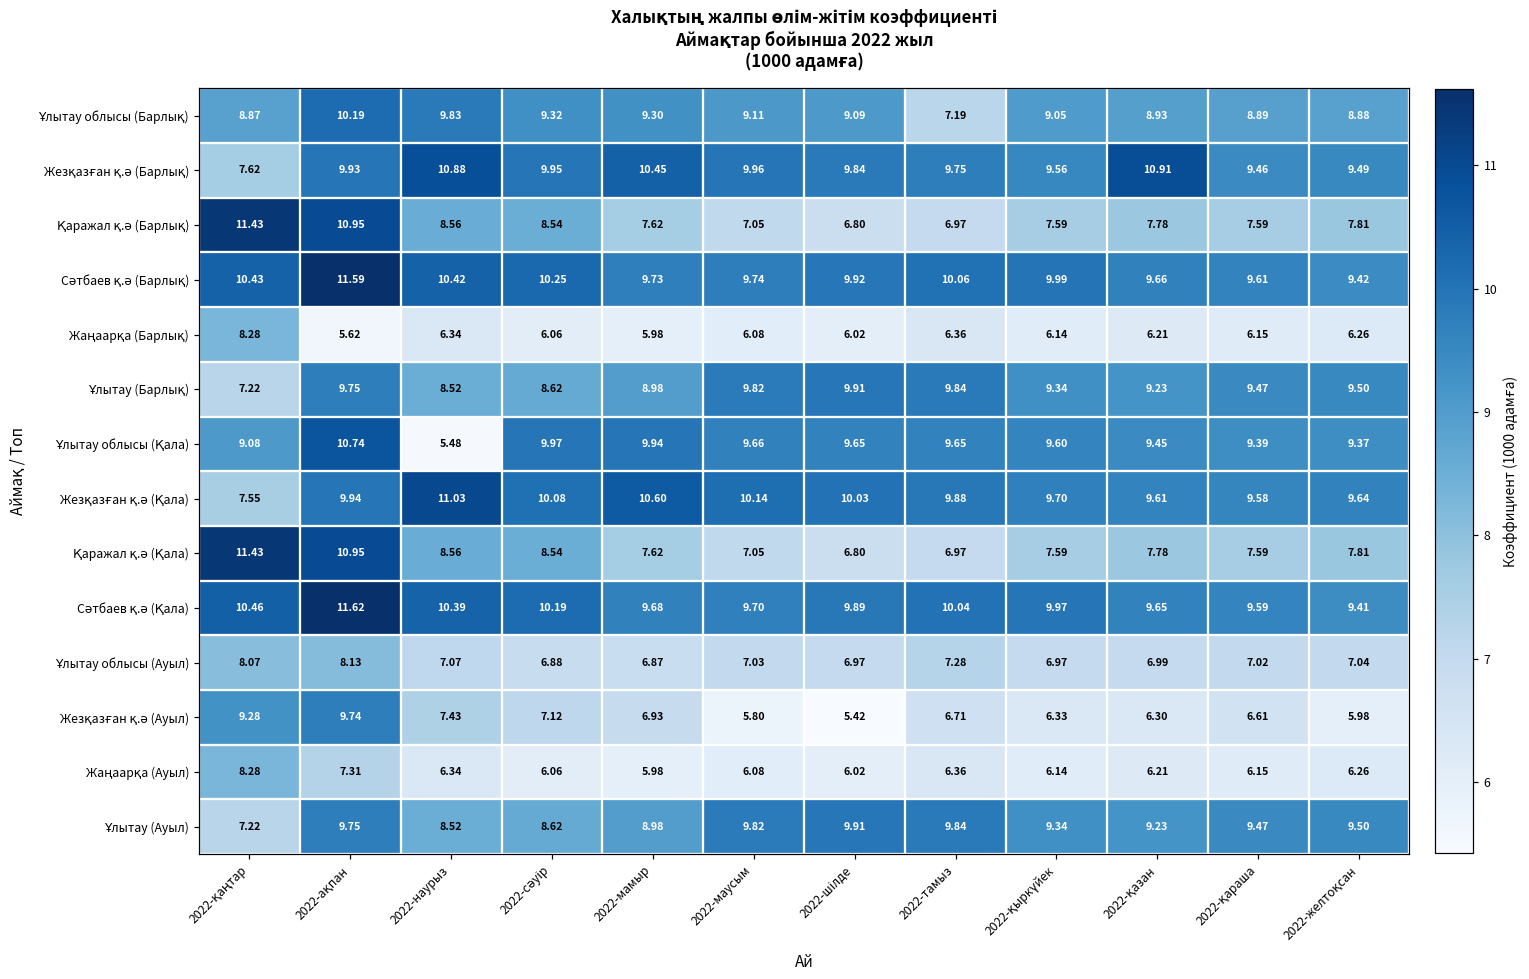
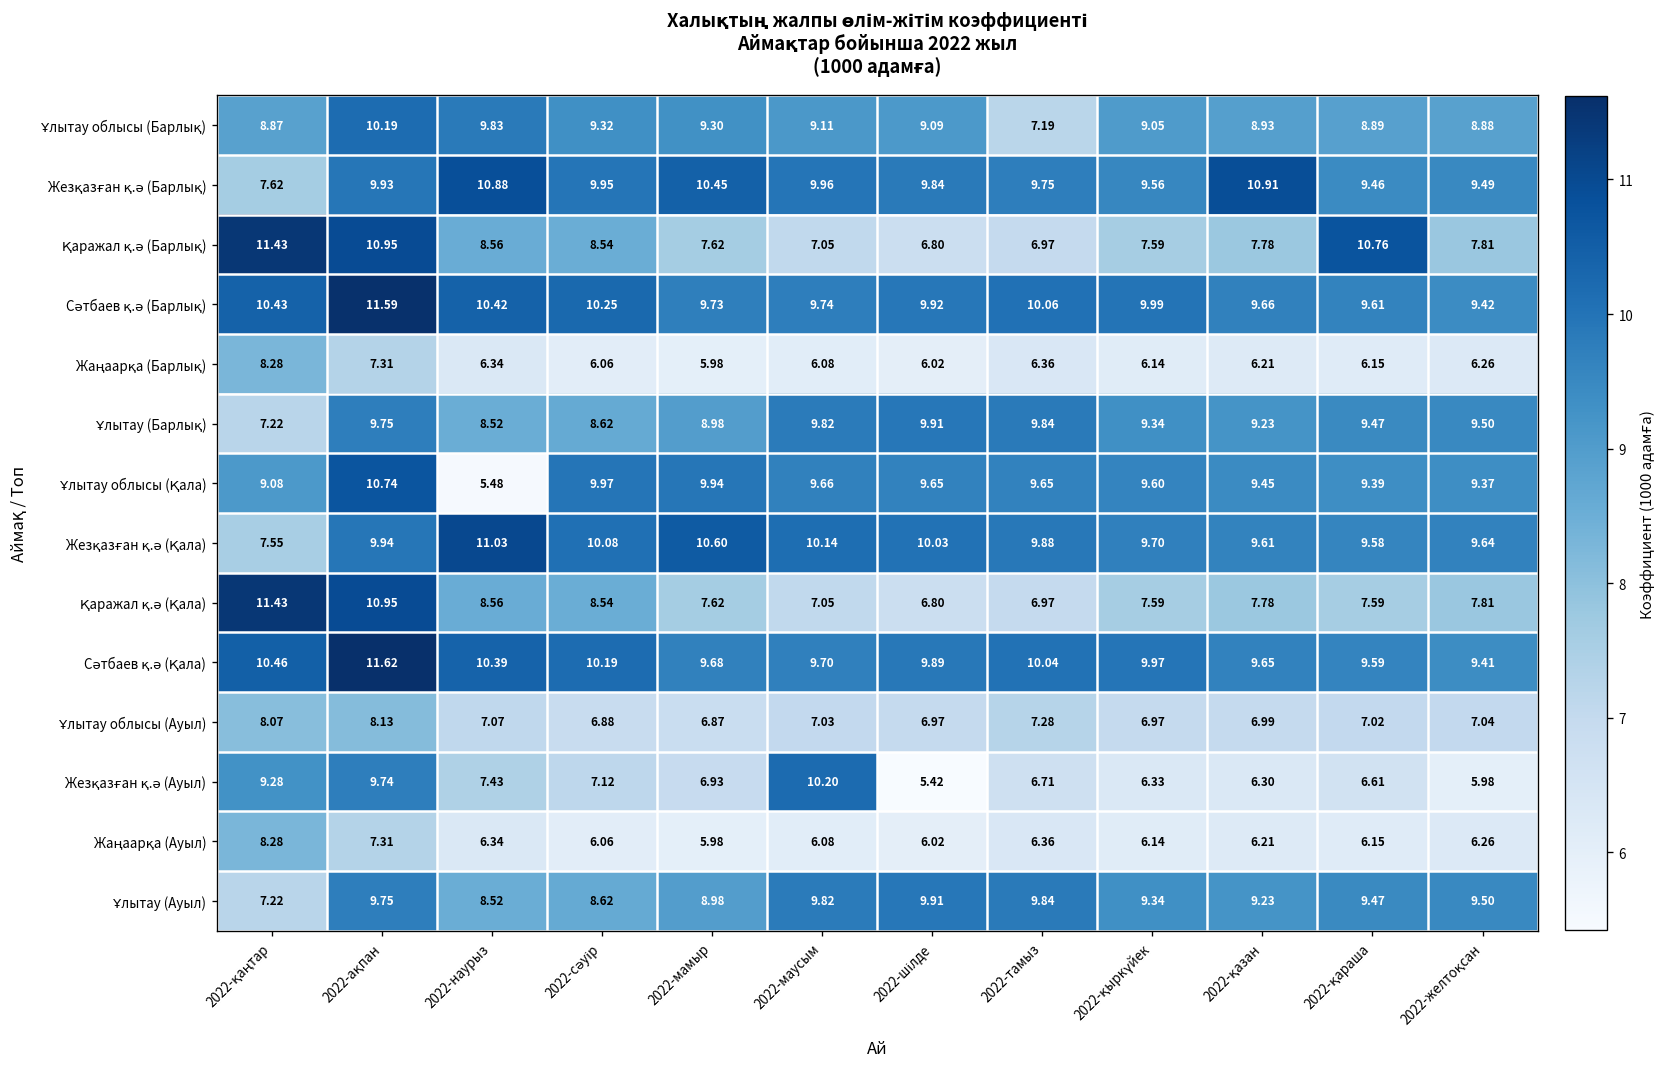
  {
    "Ұлытау облысы (Барлық)": {
      "2022-қаңтар": 8.87,
      "2022-ақпан": 10.19,
      "2022-наурыз": 9.83,
      "2022-сәуір": 9.32,
      "2022-мамыр": 9.30,
      "2022-маусым": 9.11,
      "2022-шілде": 9.09,
      "2022-тамыз": 7.19,
      "2022-қыркүйек": 9.05,
      "2022-қазан": 8.93,
      "2022-қараша": 8.89,
      "2022-желтоқсан": 8.88
    },
    "Жезқазған қ.ә (Барлық)": {
      "2022-қаңтар": 7.62,
      "2022-ақпан": 9.93,
      "2022-наурыз": 10.88,
      "2022-сәуір": 9.95,
      "2022-мамыр": 10.45,
      "2022-маусым": 9.96,
      "2022-шілде": 9.84,
      "2022-тамыз": 9.75,
      "2022-қыркүйек": 9.56,
      "2022-қазан": 10.91,
      "2022-қараша": 9.46,
      "2022-желтоқсан": 9.49
    },
    "Қаражал қ.ә (Барлық)": {
      "2022-қаңтар": 11.43,
      "2022-ақпан": 10.95,
      "2022-наурыз": 8.56,
      "2022-сәуір": 8.54,
      "2022-мамыр": 7.62,
      "2022-маусым": 7.05,
      "2022-шілде": 6.80,
      "2022-тамыз": 6.97,
      "2022-қыркүйек": 7.59,
      "2022-қазан": 7.78,
-     "2022-қараша": 7.59,
+     "2022-қараша": 10.76,
      "2022-желтоқсан": 7.81
    },
    "Сәтбаев қ.ә (Барлық)": {
      "2022-қаңтар": 10.43,
      "2022-ақпан": 11.59,
      "2022-наурыз": 10.42,
      "2022-сәуір": 10.25,
      "2022-мамыр": 9.73,
      "2022-маусым": 9.74,
      "2022-шілде": 9.92,
      "2022-тамыз": 10.06,
      "2022-қыркүйек": 9.99,
      "2022-қазан": 9.66,
      "2022-қараша": 9.61,
      "2022-желтоқсан": 9.42
    },
    "Жаңаарқа (Барлық)": {
      "2022-қаңтар": 8.28,
-     "2022-ақпан": 5.62,
+     "2022-ақпан": 7.31,
      "2022-наурыз": 6.34,
      "2022-сәуір": 6.06,
      "2022-мамыр": 5.98,
      "2022-маусым": 6.08,
      "2022-шілде": 6.02,
      "2022-тамыз": 6.36,
      "2022-қыркүйек": 6.14,
      "2022-қазан": 6.21,
      "2022-қараша": 6.15,
      "2022-желтоқсан": 6.26
    },
    "Ұлытау (Барлық)": {
      "2022-қаңтар": 7.22,
      "2022-ақпан": 9.75,
      "2022-наурыз": 8.52,
      "2022-сәуір": 8.62,
      "2022-мамыр": 8.98,
      "2022-маусым": 9.82,
      "2022-шілде": 9.91,
      "2022-тамыз": 9.84,
      "2022-қыркүйек": 9.34,
      "2022-қазан": 9.23,
      "2022-қараша": 9.47,
      "2022-желтоқсан": 9.50
    },
    "Ұлытау облысы (Қала)": {
      "2022-қаңтар": 9.08,
      "2022-ақпан": 10.74,
      "2022-наурыз": 5.48,
      "2022-сәуір": 9.97,
      "2022-мамыр": 9.94,
      "2022-маусым": 9.66,
      "2022-шілде": 9.65,
      "2022-тамыз": 9.65,
      "2022-қыркүйек": 9.60,
      "2022-қазан": 9.45,
      "2022-қараша": 9.39,
      "2022-желтоқсан": 9.37
    },
    "Жезқазған қ.ә (Қала)": {
      "2022-қаңтар": 7.55,
      "2022-ақпан": 9.94,
      "2022-наурыз": 11.03,
      "2022-сәуір": 10.08,
      "2022-мамыр": 10.60,
      "2022-маусым": 10.14,
      "2022-шілде": 10.03,
      "2022-тамыз": 9.88,
      "2022-қыркүйек": 9.70,
      "2022-қазан": 9.61,
      "2022-қараша": 9.58,
      "2022-желтоқсан": 9.64
    },
    "Қаражал қ.ә (Қала)": {
      "2022-қаңтар": 11.43,
      "2022-ақпан": 10.95,
      "2022-наурыз": 8.56,
      "2022-сәуір": 8.54,
      "2022-мамыр": 7.62,
      "2022-маусым": 7.05,
      "2022-шілде": 6.80,
      "2022-тамыз": 6.97,
      "2022-қыркүйек": 7.59,
      "2022-қазан": 7.78,
      "2022-қараша": 7.59,
      "2022-желтоқсан": 7.81
    },
    "Сәтбаев қ.ә (Қала)": {
      "2022-қаңтар": 10.46,
      "2022-ақпан": 11.62,
      "2022-наурыз": 10.39,
      "2022-сәуір": 10.19,
      "2022-мамыр": 9.68,
      "2022-маусым": 9.70,
      "2022-шілде": 9.89,
      "2022-тамыз": 10.04,
      "2022-қыркүйек": 9.97,
      "2022-қазан": 9.65,
      "2022-қараша": 9.59,
      "2022-желтоқсан": 9.41
    },
    "Ұлытау облысы (Ауыл)": {
      "2022-қаңтар": 8.07,
      "2022-ақпан": 8.13,
      "2022-наурыз": 7.07,
      "2022-сәуір": 6.88,
      "2022-мамыр": 6.87,
      "2022-маусым": 7.03,
      "2022-шілде": 6.97,
      "2022-тамыз": 7.28,
      "2022-қыркүйек": 6.97,
      "2022-қазан": 6.99,
      "2022-қараша": 7.02,
      "2022-желтоқсан": 7.04
    },
    "Жезқазған қ.ә (Ауыл)": {
      "2022-қаңтар": 9.28,
      "2022-ақпан": 9.74,
      "2022-наурыз": 7.43,
      "2022-сәуір": 7.12,
      "2022-мамыр": 6.93,
-     "2022-маусым": 5.80,
+     "2022-маусым": 10.20,
      "2022-шілде": 5.42,
      "2022-тамыз": 6.71,
      "2022-қыркүйек": 6.33,
      "2022-қазан": 6.30,
      "2022-қараша": 6.61,
      "2022-желтоқсан": 5.98
    },
    "Жаңаарқа (Ауыл)": {
      "2022-қаңтар": 8.28,
      "2022-ақпан": 7.31,
      "2022-наурыз": 6.34,
      "2022-сәуір": 6.06,
      "2022-мамыр": 5.98,
      "2022-маусым": 6.08,
      "2022-шілде": 6.02,
      "2022-тамыз": 6.36,
      "2022-қыркүйек": 6.14,
      "2022-қазан": 6.21,
      "2022-қараша": 6.15,
      "2022-желтоқсан": 6.26
    },
    "Ұлытау (Ауыл)": {
      "2022-қаңтар": 7.22,
      "2022-ақпан": 9.75,
      "2022-наурыз": 8.52,
      "2022-сәуір": 8.62,
      "2022-мамыр": 8.98,
      "2022-маусым": 9.82,
      "2022-шілде": 9.91,
      "2022-тамыз": 9.84,
      "2022-қыркүйек": 9.34,
      "2022-қазан": 9.23,
      "2022-қараша": 9.47,
      "2022-желтоқсан": 9.50
    }
  }
